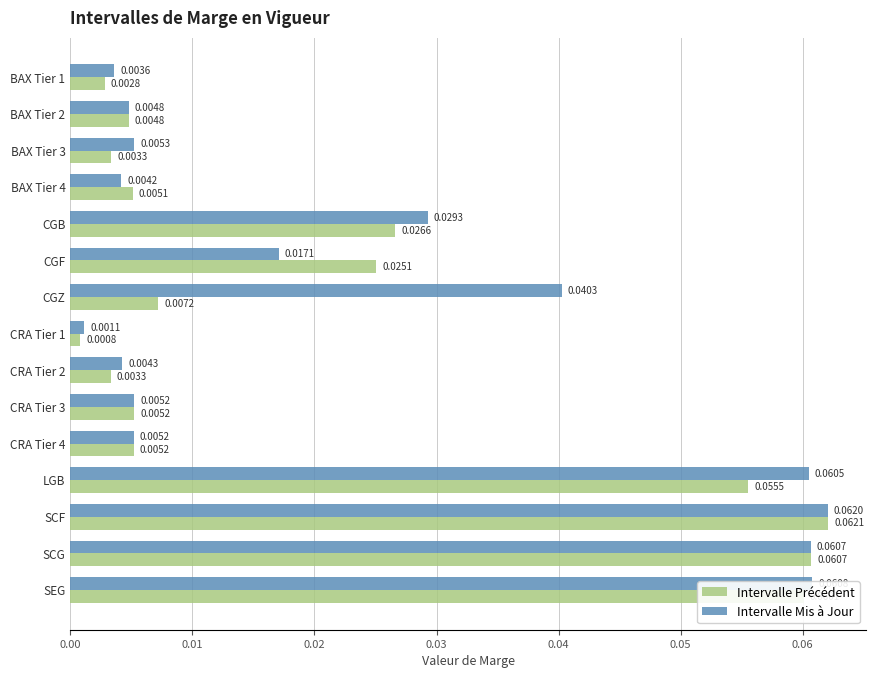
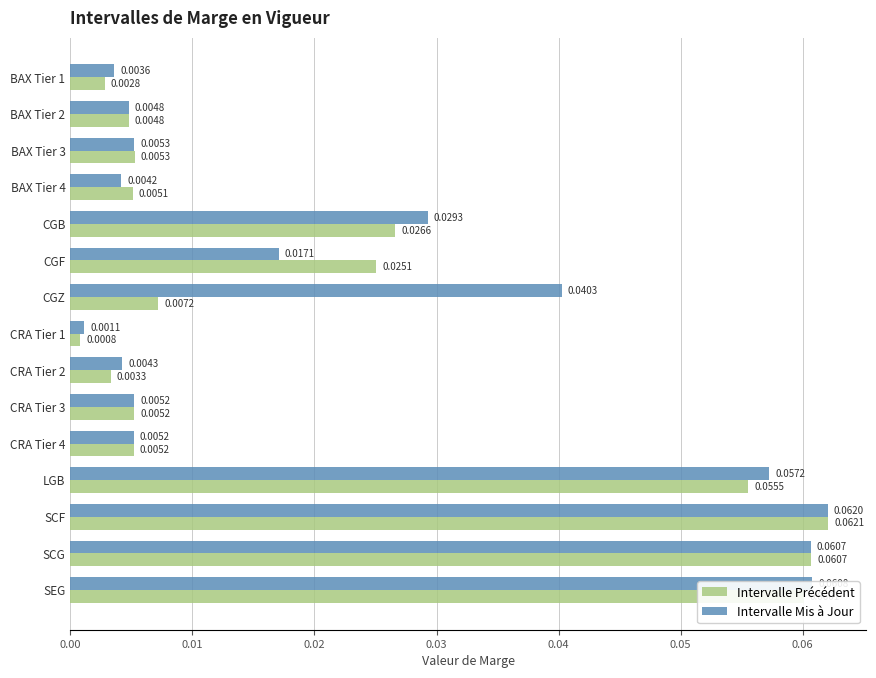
  {
    "Intervalle Précédent": {
      "BAX Tier 1": 0.0028,
      "BAX Tier 2": 0.0048,
-     "BAX Tier 3": 0.0033,
+     "BAX Tier 3": 0.0053,
      "BAX Tier 4": 0.0051,
      "CGB": 0.0266,
      "CGF": 0.0251,
      "CGZ": 0.0072,
      "CRA Tier 1": 0.0008,
      "CRA Tier 2": 0.0033,
      "CRA Tier 3": 0.0052,
      "CRA Tier 4": 0.0052,
      "LGB": 0.0555,
      "SCF": 0.0621,
      "SCG": 0.0607
    },
    "Intervalle Mis à Jour": {
      "BAX Tier 1": 0.0036,
      "BAX Tier 2": 0.0048,
      "BAX Tier 3": 0.0053,
      "BAX Tier 4": 0.0042,
      "CGB": 0.0293,
      "CGF": 0.0171,
      "CGZ": 0.0403,
      "CRA Tier 1": 0.0011,
      "CRA Tier 2": 0.0043,
      "CRA Tier 3": 0.0052,
      "CRA Tier 4": 0.0052,
-     "LGB": 0.0605,
+     "LGB": 0.0572,
      "SCF": 0.0620,
      "SCG": 0.0607
    }
  }
